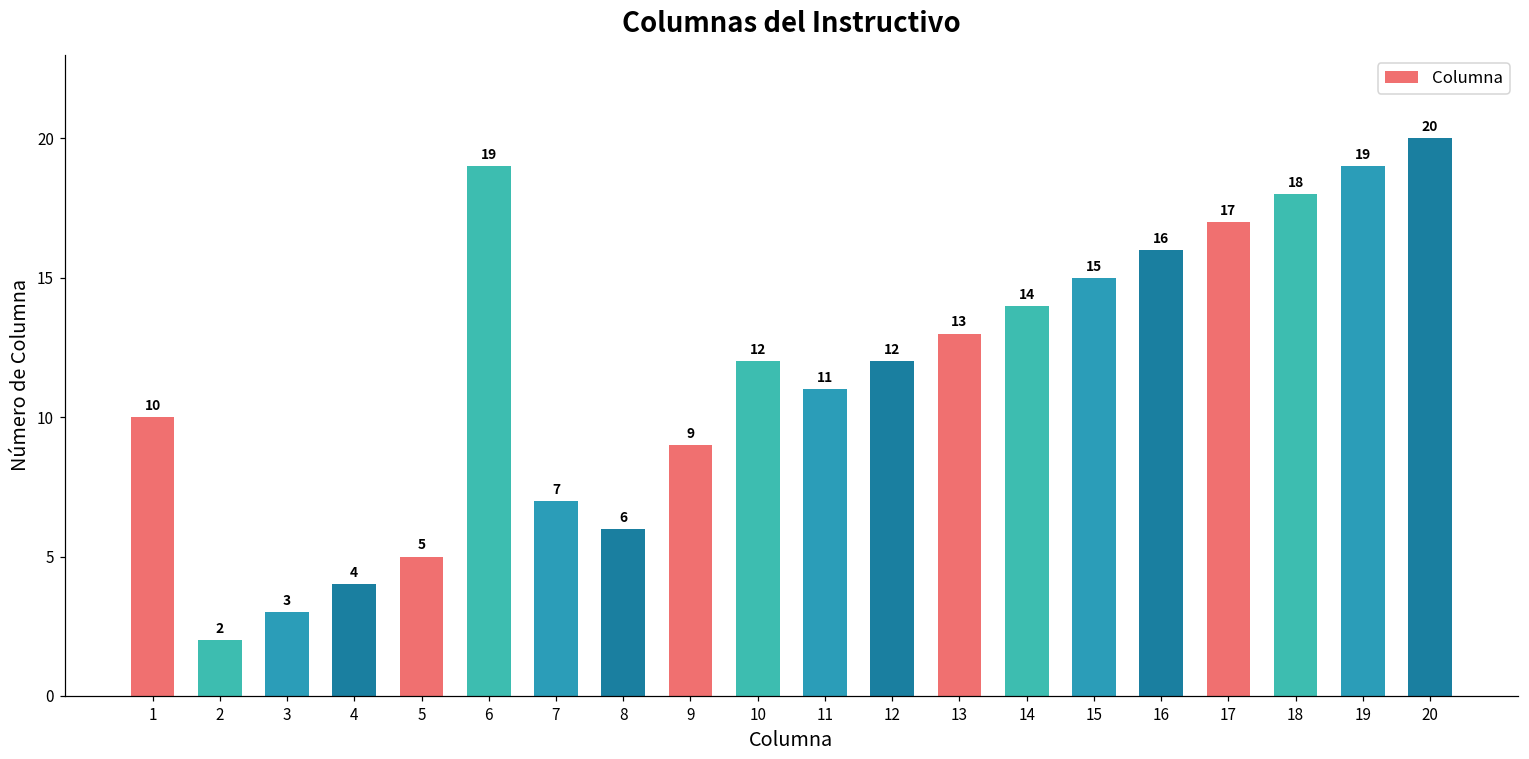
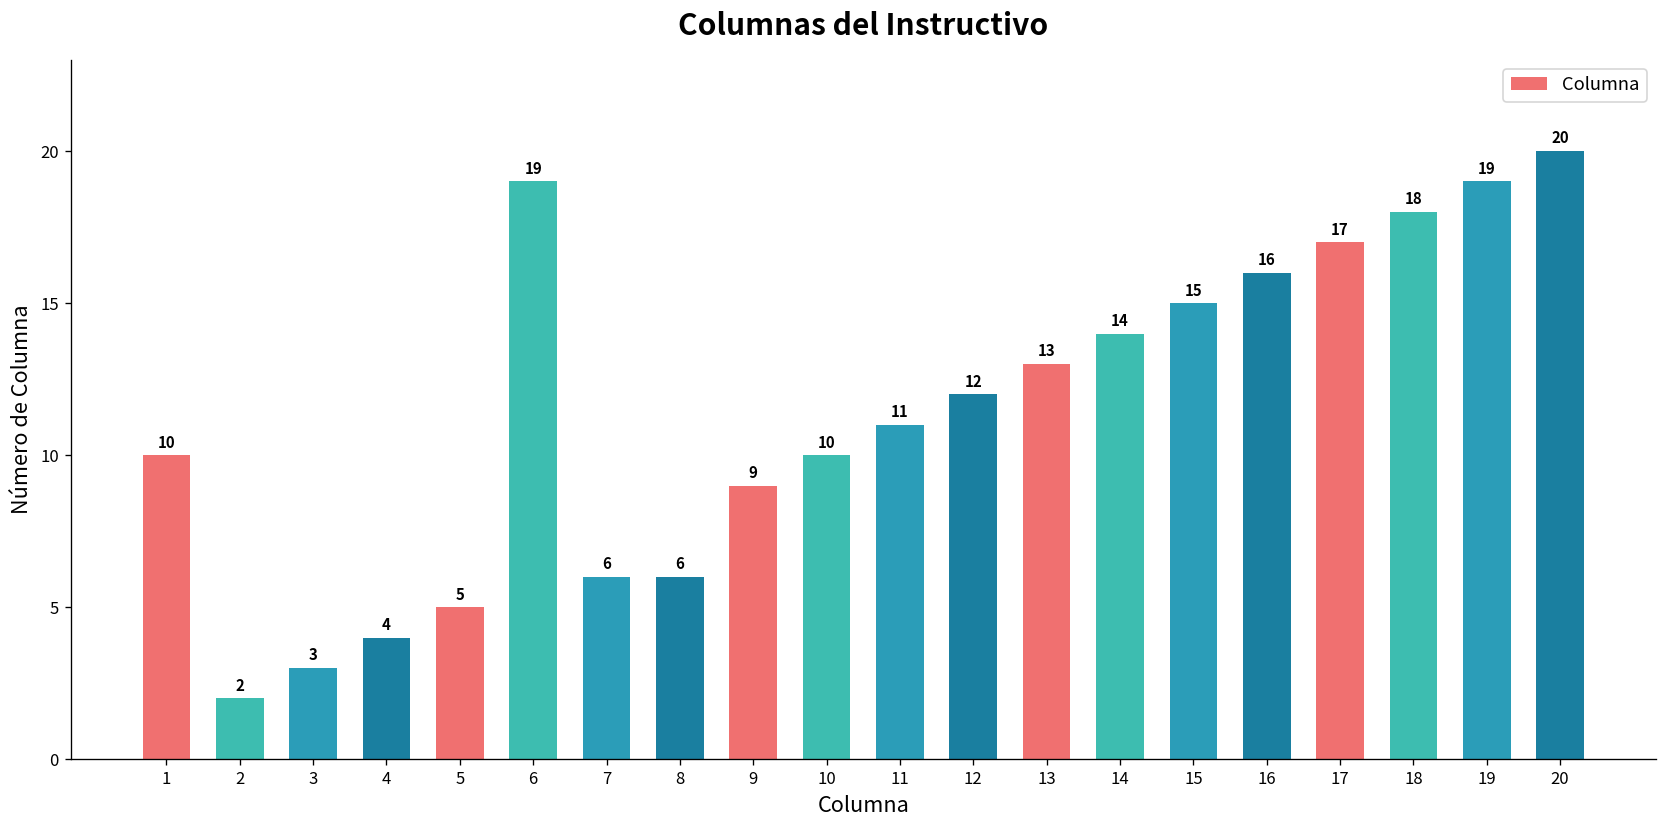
  {
    "1": 10,
    "2": 2,
    "3": 3,
    "4": 4,
    "5": 5,
    "6": 19,
-   "7": 7,
+   "7": 6,
    "8": 6,
    "9": 9,
-   "10": 12,
+   "10": 10,
    "11": 11,
    "12": 12,
    "13": 13,
    "14": 14,
    "15": 15,
    "16": 16,
    "17": 17,
    "18": 18,
    "19": 19,
    "20": 20
  }
